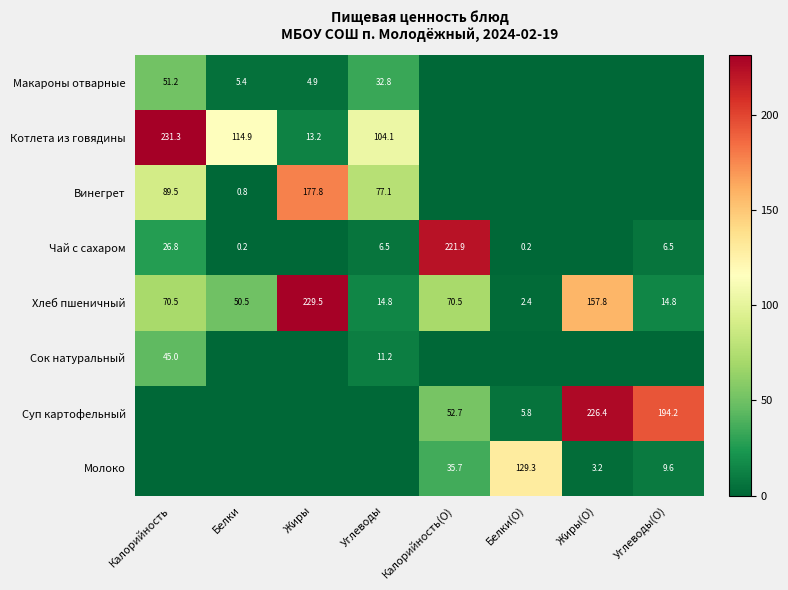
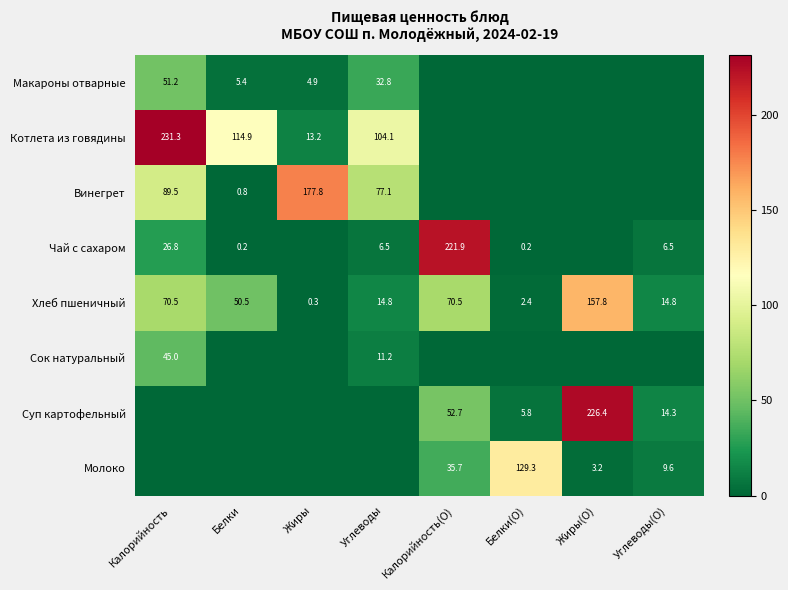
  {
    "Макароны отварные": {
      "Калорийность": 51.2,
      "Белки": 5.4,
      "Жиры": 4.9,
      "Углеводы": 32.8
    },
    "Котлета из говядины": {
      "Калорийность": 231.3,
      "Белки": 114.9,
      "Жиры": 13.2,
      "Углеводы": 104.1
    },
    "Винегрет": {
      "Калорийность": 89.5,
      "Белки": 0.8,
      "Жиры": 177.8,
      "Углеводы": 77.1
    },
    "Чай с сахаром": {
      "Калорийность": 26.8,
      "Белки": 0.2,
      "Углеводы": 6.5,
      "Калорийность(О)": 221.9,
      "Белки(О)": 0.2,
      "Углеводы(О)": 6.5
    },
    "Хлеб пшеничный": {
      "Калорийность": 70.5,
      "Белки": 50.5,
-     "Жиры": 229.5,
+     "Жиры": 0.3,
      "Углеводы": 14.8,
      "Калорийность(О)": 70.5,
      "Белки(О)": 2.4,
      "Жиры(О)": 157.8,
      "Углеводы(О)": 14.8
    },
    "Сок натуральный": {
      "Калорийность": 45.0,
      "Углеводы": 11.2
    },
    "Суп картофельный": {
      "Калорийность(О)": 52.7,
      "Белки(О)": 5.8,
      "Жиры(О)": 226.4,
-     "Углеводы(О)": 194.2
+     "Углеводы(О)": 14.3
    },
    "Молоко": {
      "Калорийность(О)": 35.7,
      "Белки(О)": 129.3,
      "Жиры(О)": 3.2,
      "Углеводы(О)": 9.6
    }
  }
